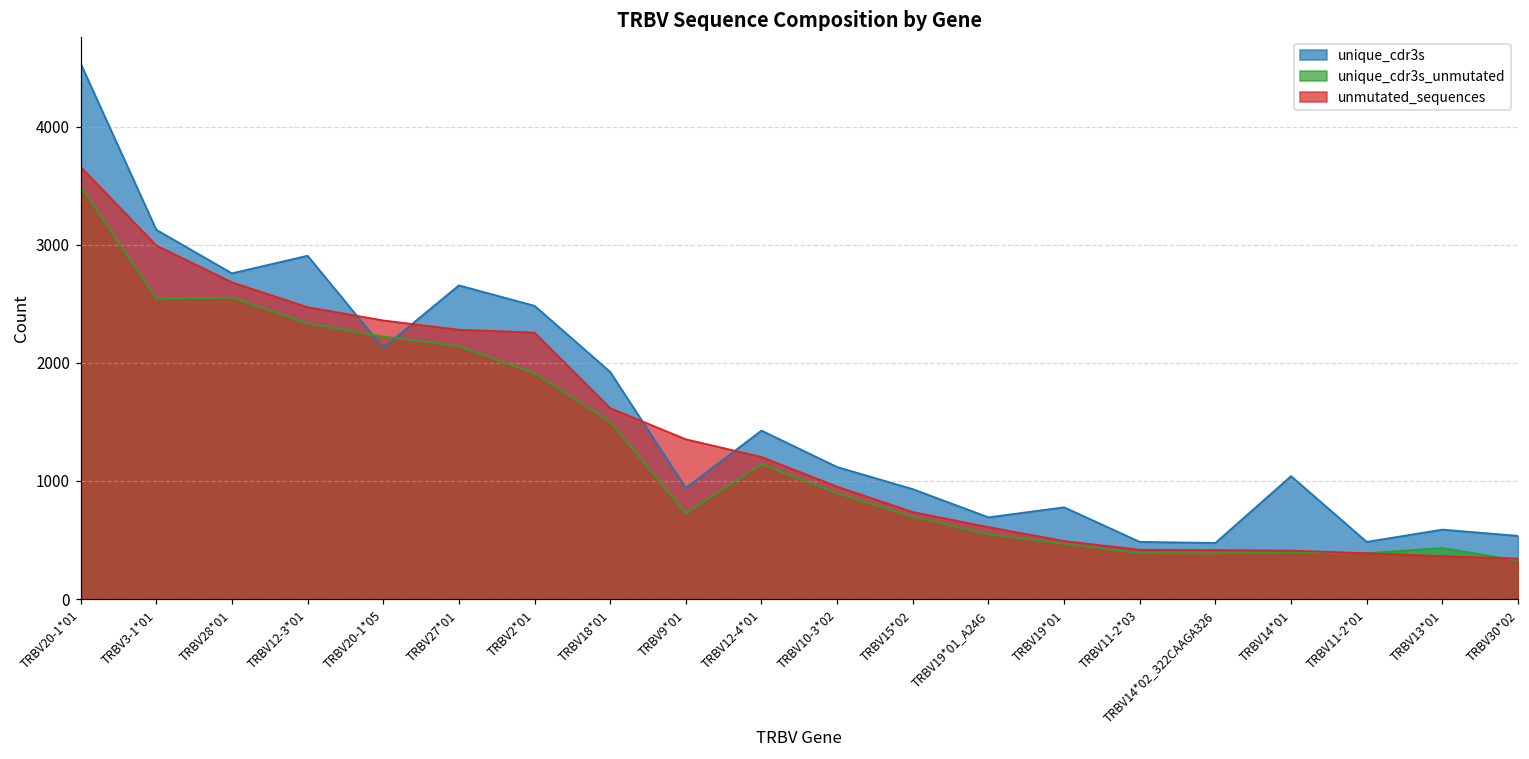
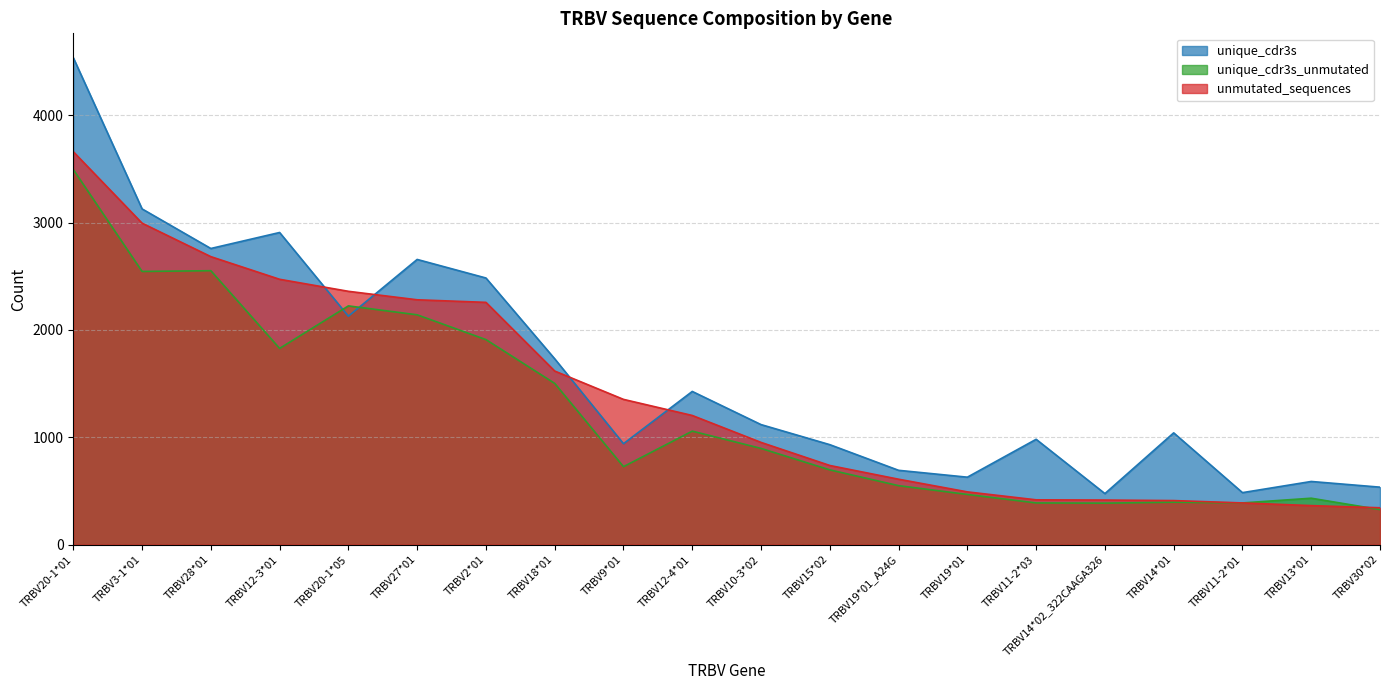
  {
    "unique_cdr3s": {
      "TRBV20-1*01": 4540,
      "TRBV3-1*01": 3130,
      "TRBV28*01": 2760,
      "TRBV12-3*01": 2910,
      "TRBV20-1*05": 2130,
      "TRBV27*01": 2660,
      "TRBV2*01": 2480,
-     "TRBV18*01": 1920,
+     "TRBV18*01": 1730,
      "TRBV9*01": 940,
      "TRBV12-4*01": 1430,
      "TRBV10-3*02": 1120,
      "TRBV15*02": 930,
      "TRBV19*01_A24G": 690,
-     "TRBV19*01": 780,
-     "TRBV11-2*03": 480,
+     "TRBV19*01": 630,
+     "TRBV11-2*03": 980,
      "TRBV14*02_322CAAGA326": 480,
      "TRBV14*01": 1040,
      "TRBV11-2*01": 480,
      "TRBV13*01": 590,
      "TRBV30*02": 540
    },
    "unique_cdr3s_unmutated": {
      "TRBV20-1*01": 3500,
      "TRBV3-1*01": 2550,
      "TRBV28*01": 2550,
-     "TRBV12-3*01": 2330,
+     "TRBV12-3*01": 1830,
      "TRBV20-1*05": 2220,
      "TRBV27*01": 2140,
      "TRBV2*01": 1910,
      "TRBV18*01": 1500,
      "TRBV9*01": 730,
-     "TRBV12-4*01": 1140,
+     "TRBV12-4*01": 1060,
      "TRBV10-3*02": 900,
      "TRBV15*02": 700,
      "TRBV19*01_A24G": 550,
      "TRBV19*01": 470,
      "TRBV11-2*03": 390,
      "TRBV14*02_322CAAGA326": 390,
      "TRBV13*01": 430
    },
    "unmutated_sequences": {
      "TRBV20-1*01": 3660,
      "TRBV3-1*01": 3000,
      "TRBV28*01": 2680,
      "TRBV12-3*01": 2470,
      "TRBV20-1*05": 2360,
      "TRBV27*01": 2280,
      "TRBV2*01": 2260,
      "TRBV18*01": 1620,
      "TRBV9*01": 1350,
      "TRBV12-4*01": 1200,
      "TRBV10-3*02": 950,
      "TRBV15*02": 740,
      "TRBV19*01_A24G": 610,
      "TRBV19*01": 490,
      "TRBV11-2*03": 420,
      "TRBV14*02_322CAAGA326": 420,
      "TRBV13*01": 360
    }
  }
